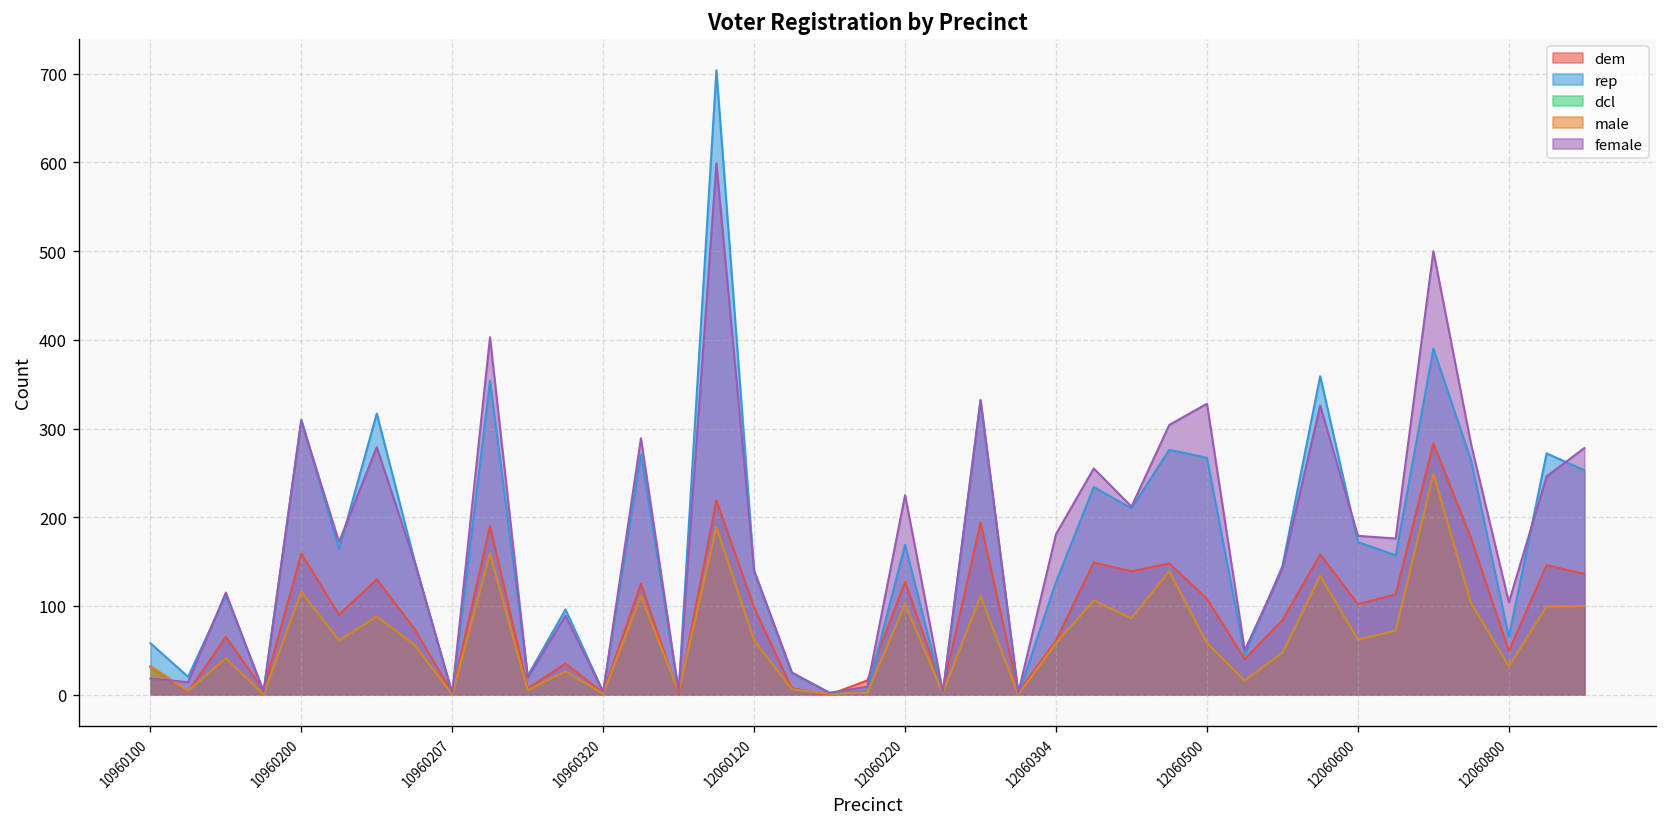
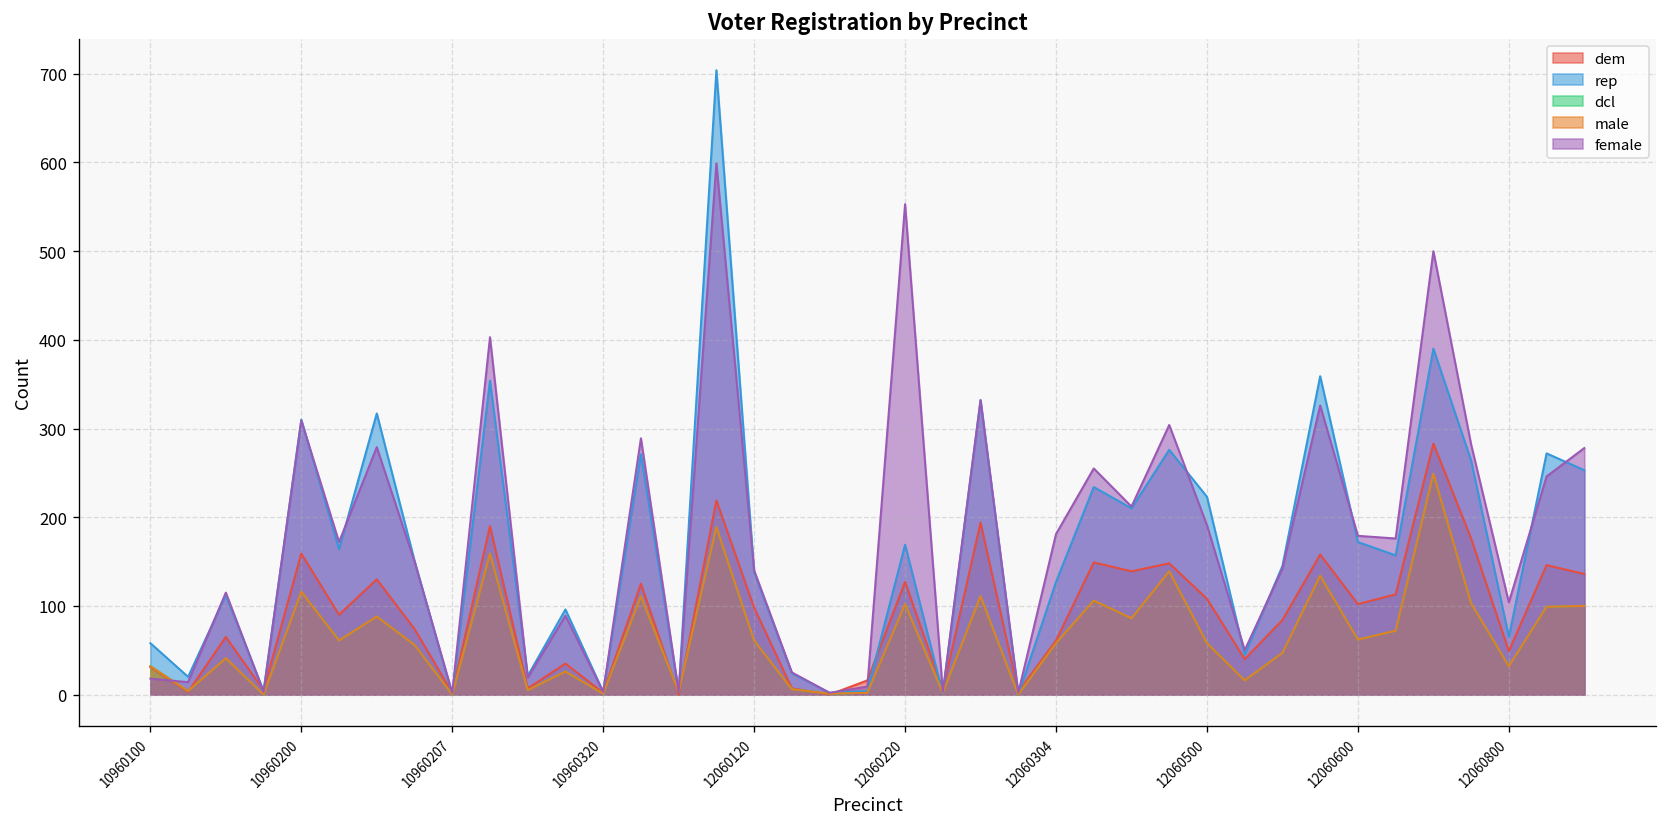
  {
    "rep": {
      "10960100": 60,
      "12060220": 170,
      "12060304": 130,
-     "12060500": 270,
+     "12060500": 220,
      "12060600": 170,
      "12060800": 70
    },
    "female": {
      "10960100": 20,
-     "12060220": 230,
+     "12060220": 550,
      "12060304": 180,
-     "12060500": 330,
+     "12060500": 190,
      "12060600": 180,
      "12060800": 100
    }
  }
